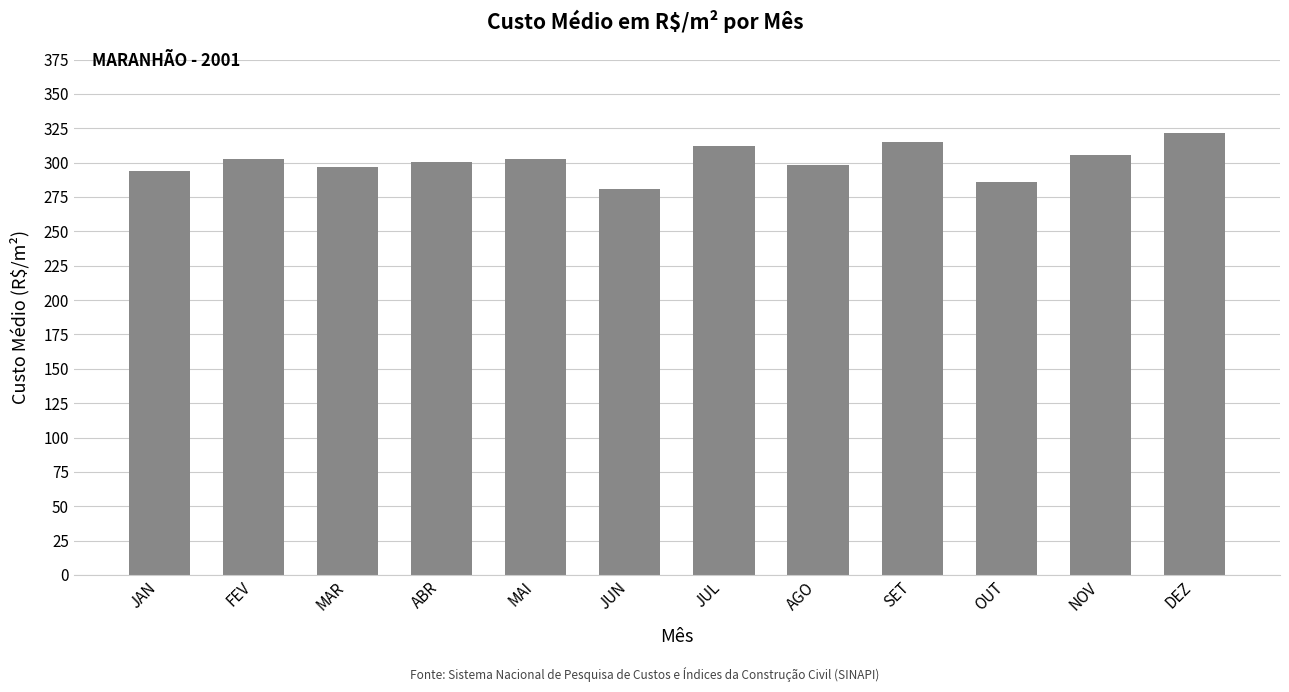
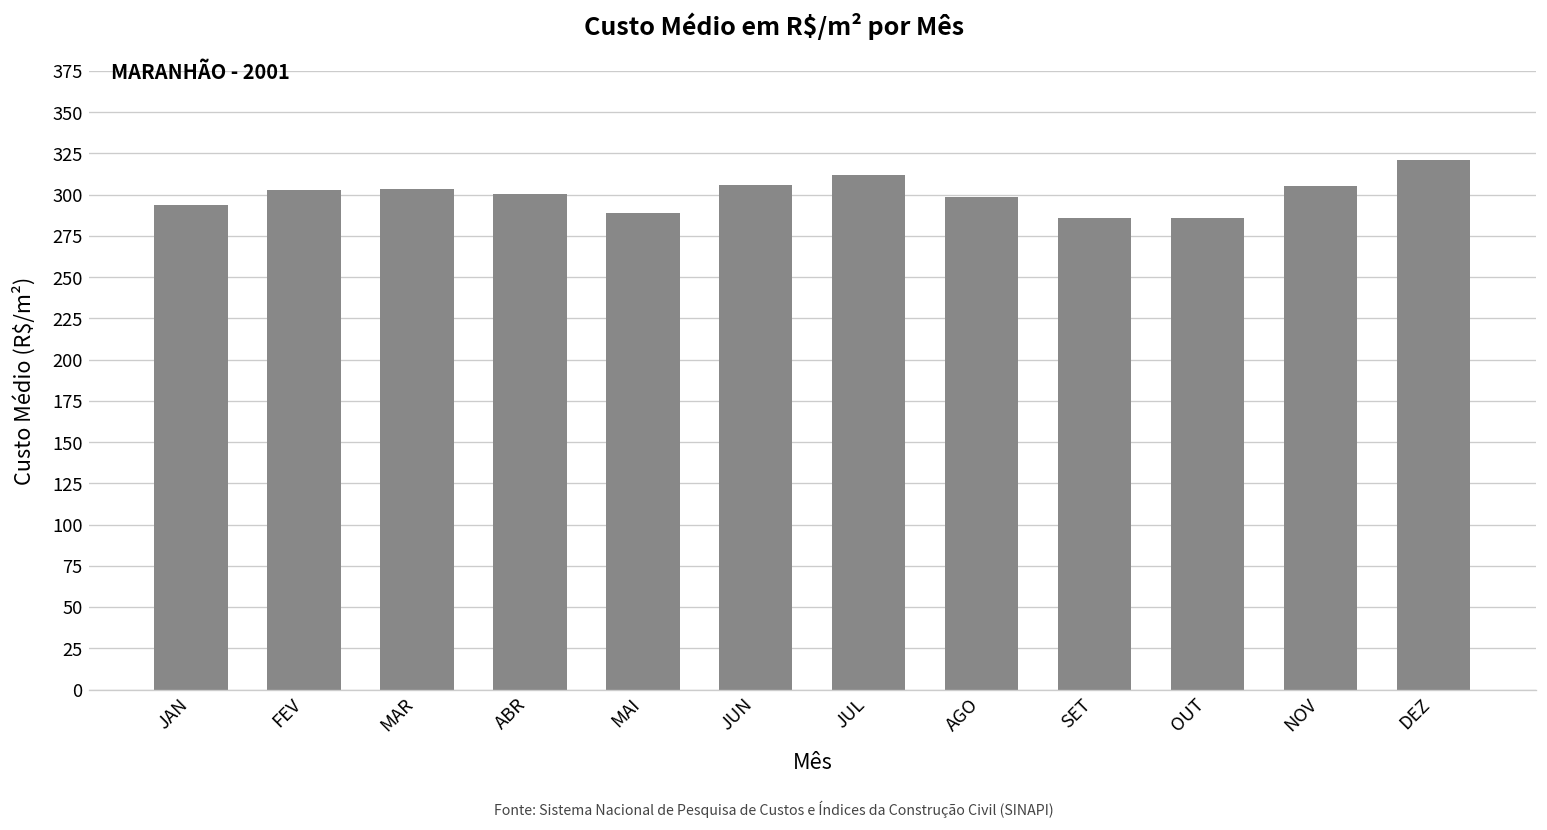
  {
    "JAN": 294,
    "FEV": 303,
-   "MAR": 297,
+   "MAR": 304,
    "ABR": 300,
-   "MAI": 303,
-   "JUN": 281,
+   "MAI": 289,
+   "JUN": 306,
    "JUL": 312,
    "AGO": 298,
-   "SET": 315,
+   "SET": 286,
    "OUT": 286,
    "NOV": 306,
    "DEZ": 321
  }
